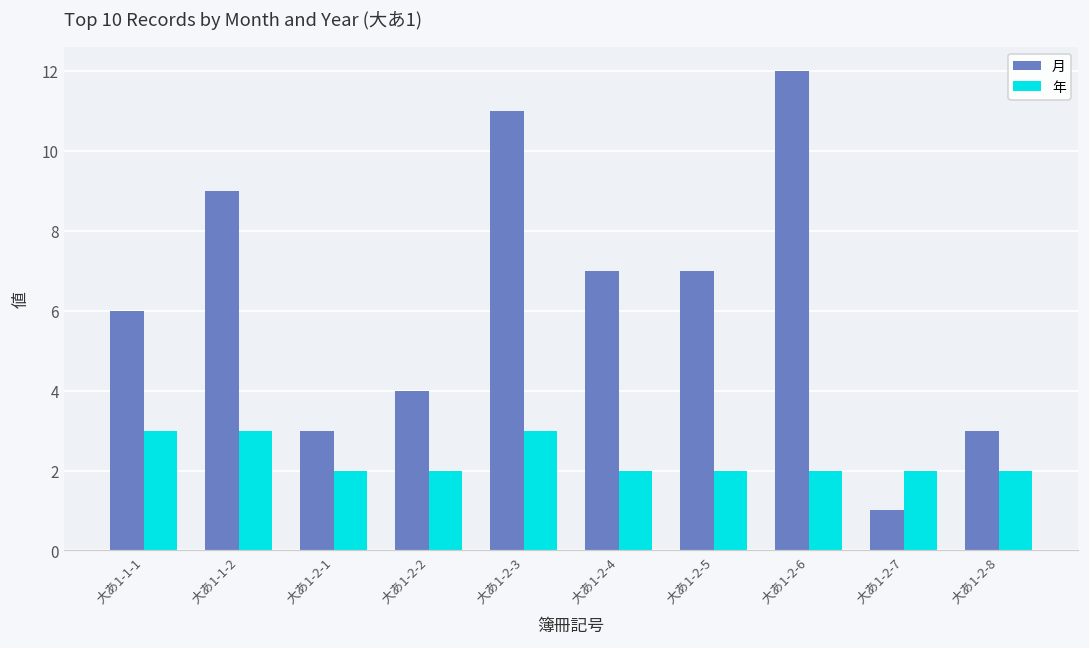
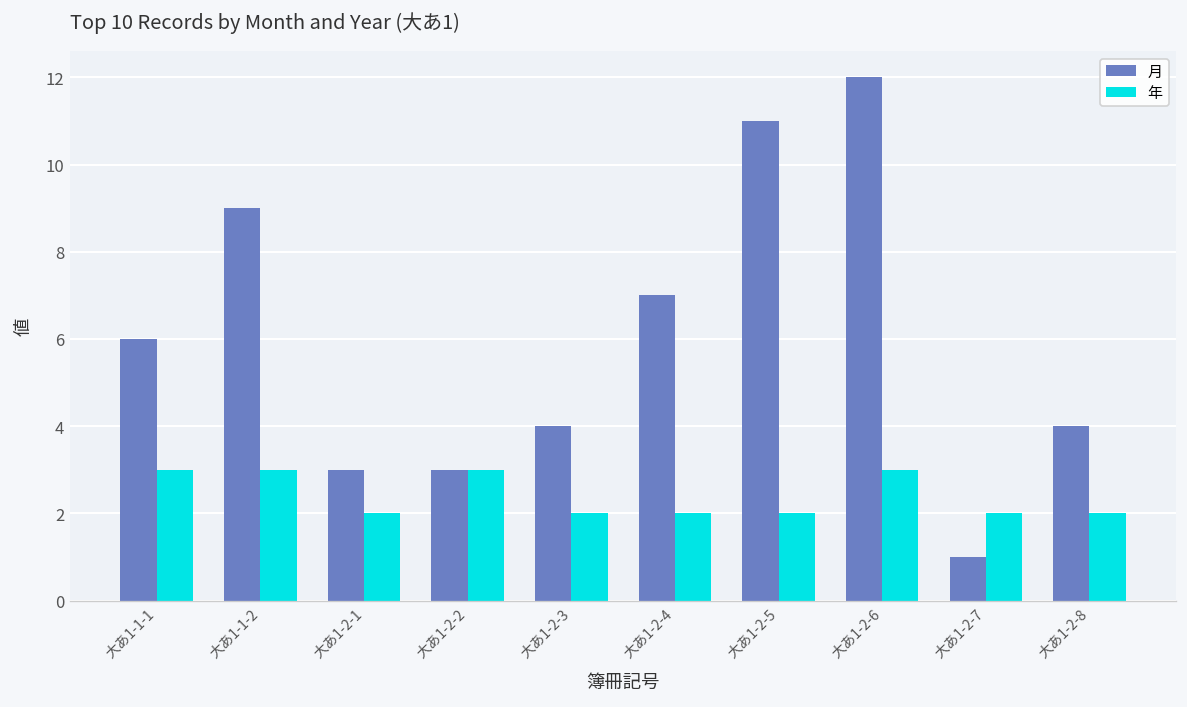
  {
    "月": {
      "大あ1-1-1": 6,
      "大あ1-1-2": 9,
      "大あ1-2-1": 3,
-     "大あ1-2-2": 4,
-     "大あ1-2-3": 11,
+     "大あ1-2-2": 3,
+     "大あ1-2-3": 4,
      "大あ1-2-4": 7,
-     "大あ1-2-5": 7,
+     "大あ1-2-5": 11,
      "大あ1-2-6": 12,
      "大あ1-2-7": 1,
-     "大あ1-2-8": 3
+     "大あ1-2-8": 4
    },
    "年": {
      "大あ1-1-1": 3,
      "大あ1-1-2": 3,
      "大あ1-2-1": 2,
-     "大あ1-2-2": 2,
-     "大あ1-2-3": 3,
+     "大あ1-2-2": 3,
+     "大あ1-2-3": 2,
      "大あ1-2-4": 2,
      "大あ1-2-5": 2,
-     "大あ1-2-6": 2,
+     "大あ1-2-6": 3,
      "大あ1-2-7": 2,
      "大あ1-2-8": 2
    }
  }
